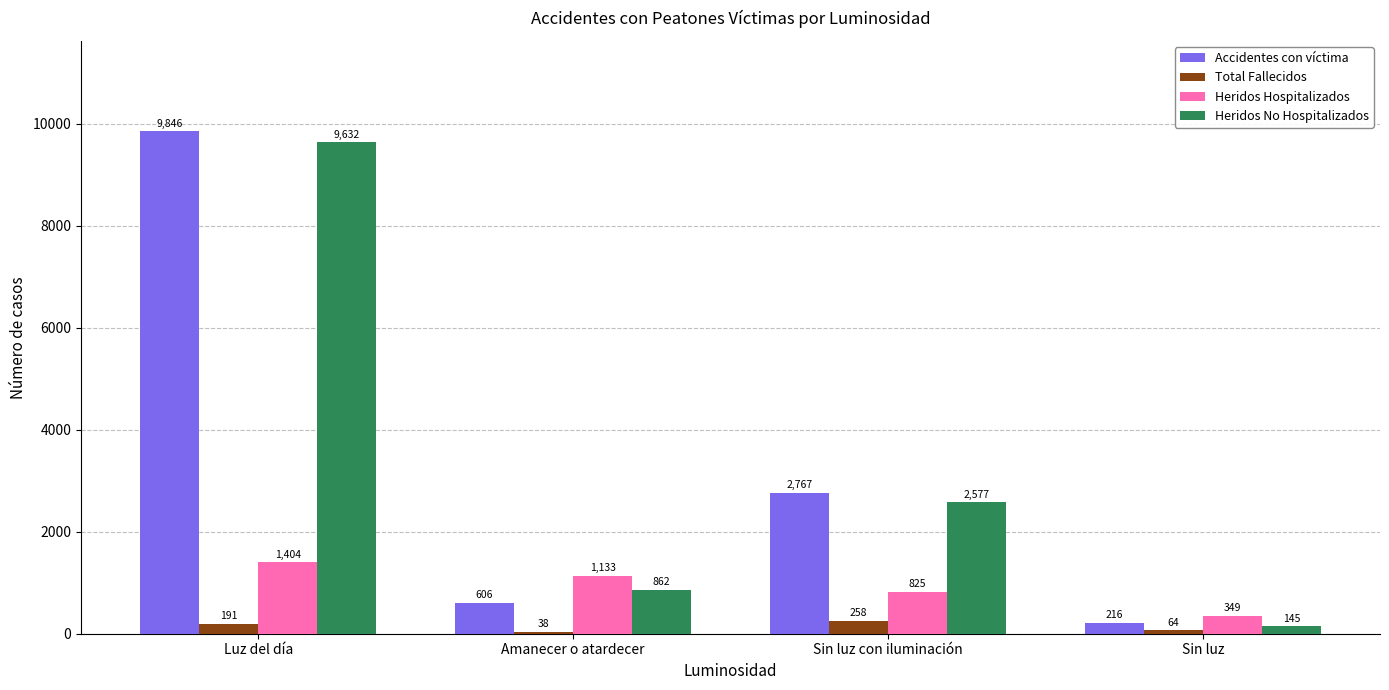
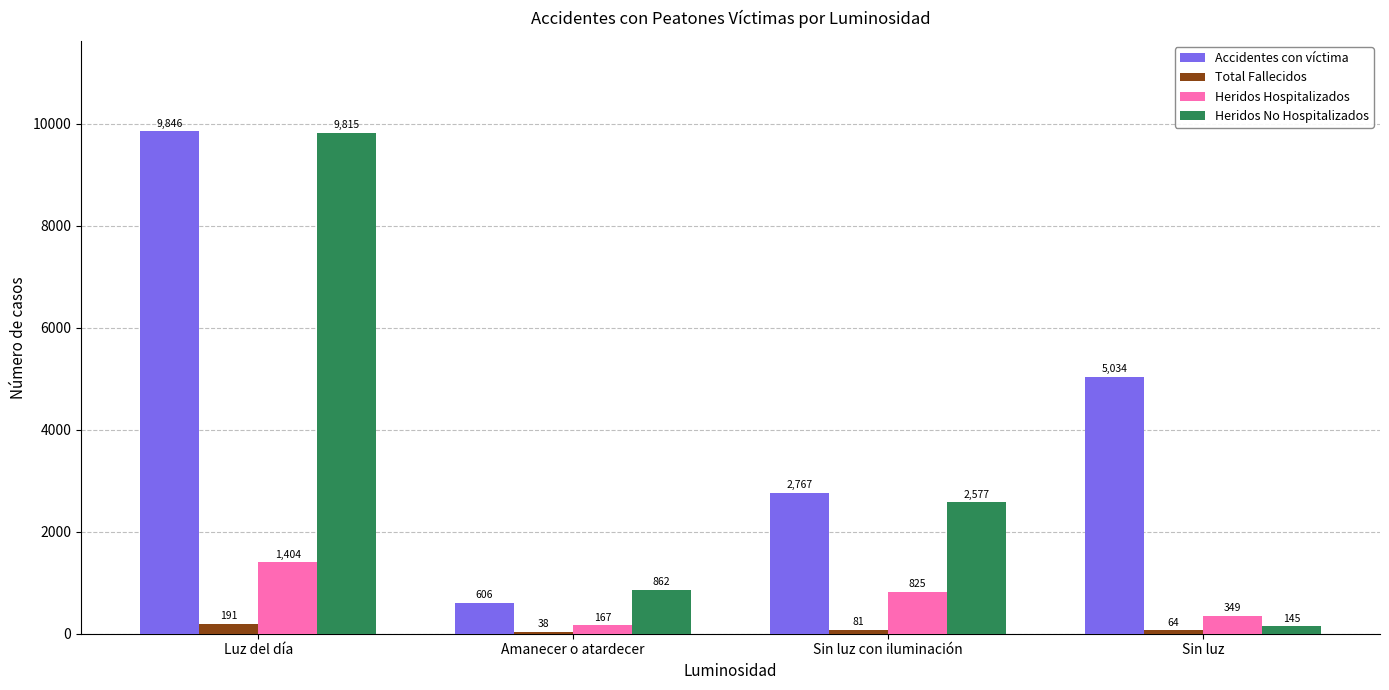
  {
    "Accidentes con víctima": {
      "Luz del día": "9,846",
      "Amanecer o atardecer": "606",
      "Sin luz con iluminación": "2,767",
-     "Sin luz": "216"
+     "Sin luz": "5,034"
    },
    "Total Fallecidos": {
      "Luz del día": "191",
      "Amanecer o atardecer": "38",
-     "Sin luz con iluminación": "258",
+     "Sin luz con iluminación": "81",
      "Sin luz": "64"
    },
    "Heridos Hospitalizados": {
      "Luz del día": "1,404",
-     "Amanecer o atardecer": "1,133",
+     "Amanecer o atardecer": "167",
      "Sin luz con iluminación": "825",
      "Sin luz": "349"
    },
    "Heridos No Hospitalizados": {
-     "Luz del día": "9,632",
+     "Luz del día": "9,815",
      "Amanecer o atardecer": "862",
      "Sin luz con iluminación": "2,577",
      "Sin luz": "145"
    }
  }
